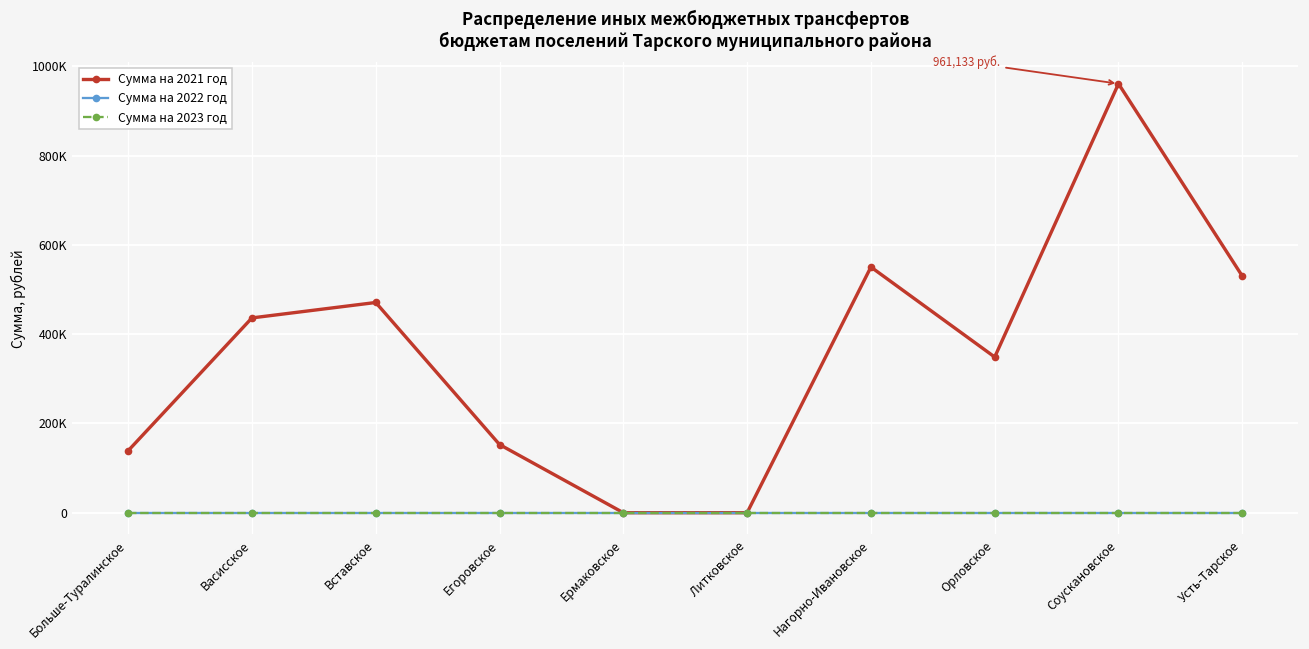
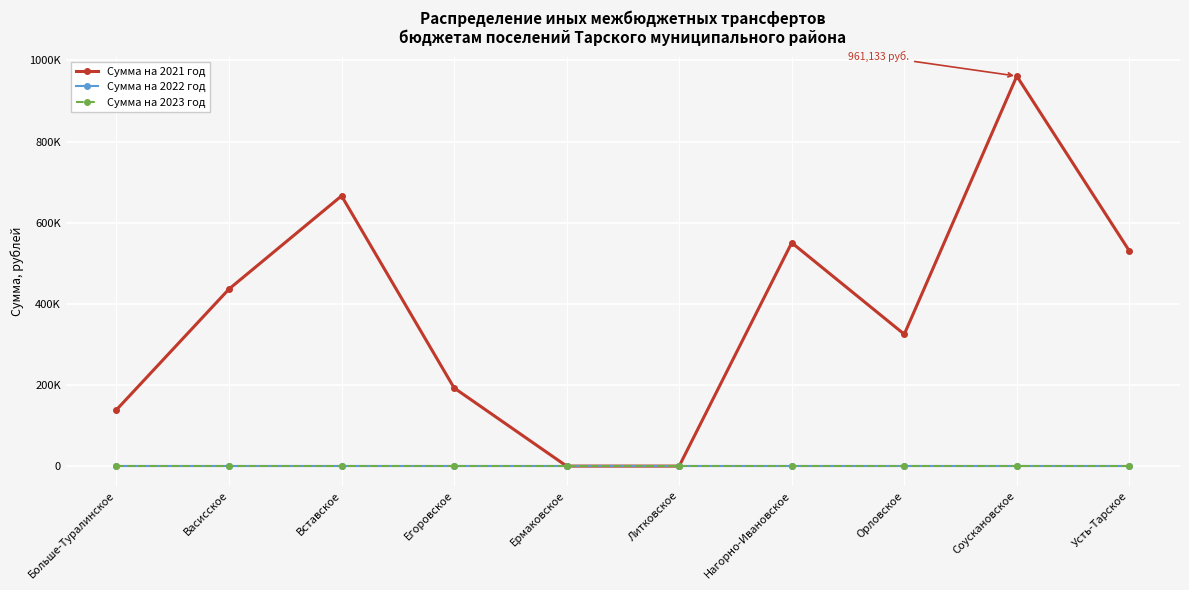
  {
    "Сумма на 2021 год": {
      "Больше-Туралинское": 140000,
      "Васисское": 440000,
-     "Вставское": 470000,
-     "Егоровское": 150000,
+     "Вставское": 670000,
+     "Егоровское": 190000,
      "Нагорно-Ивановское": 550000,
-     "Орловское": 350000,
+     "Орловское": 320000,
      "Усть-Тарское": 530000
    },
    "Сумма на 2023 год": {
      "Больше-Туралинское": 0,
      "Васисское": 0,
      "Вставское": 0,
      "Егоровское": 0,
      "Нагорно-Ивановское": 0,
      "Орловское": 0,
      "Соускановское": 0,
      "Усть-Тарское": 0
    }
  }
